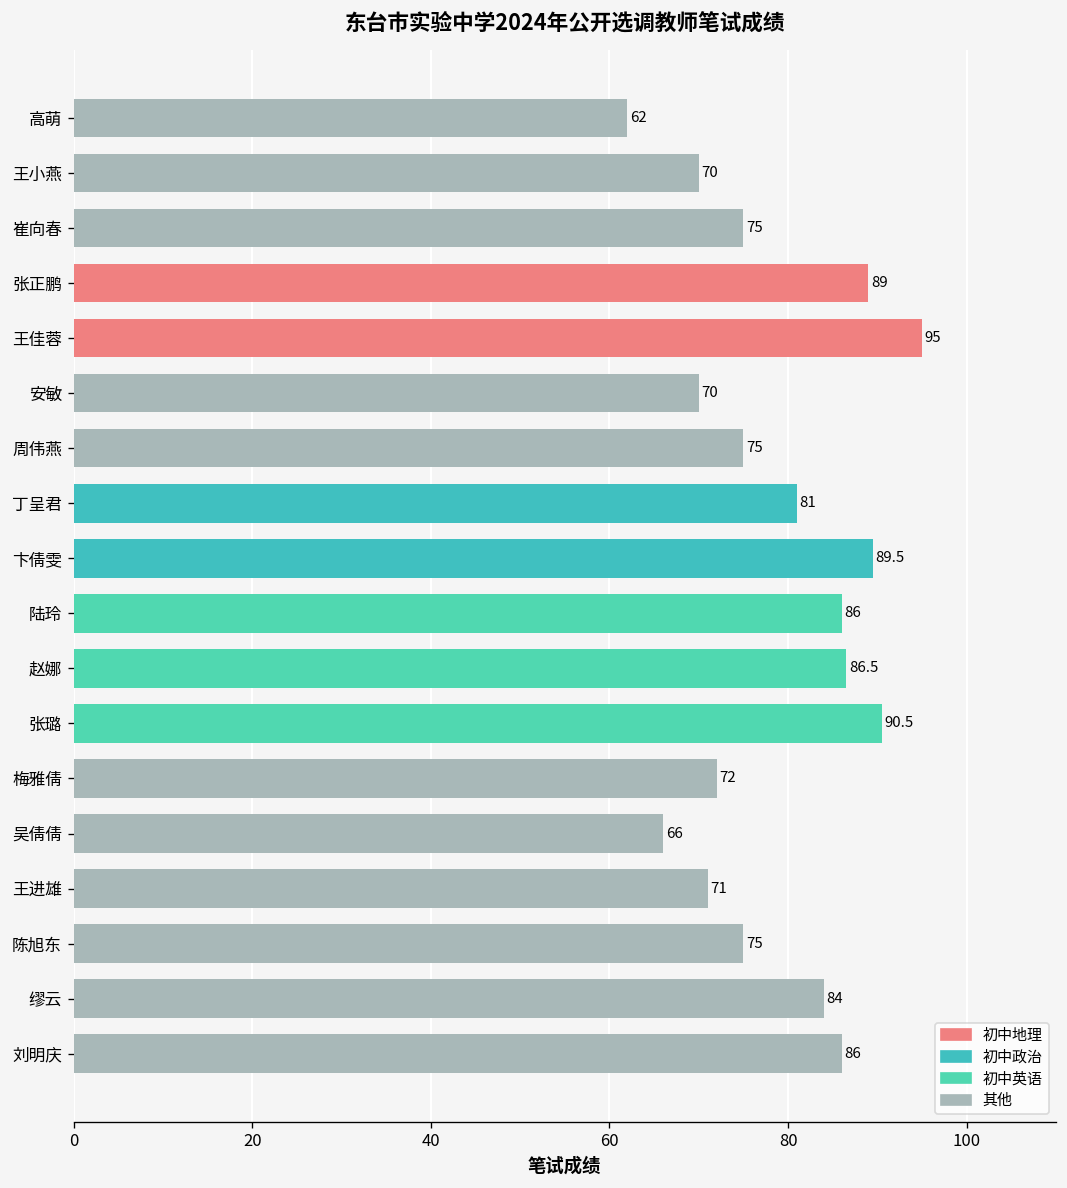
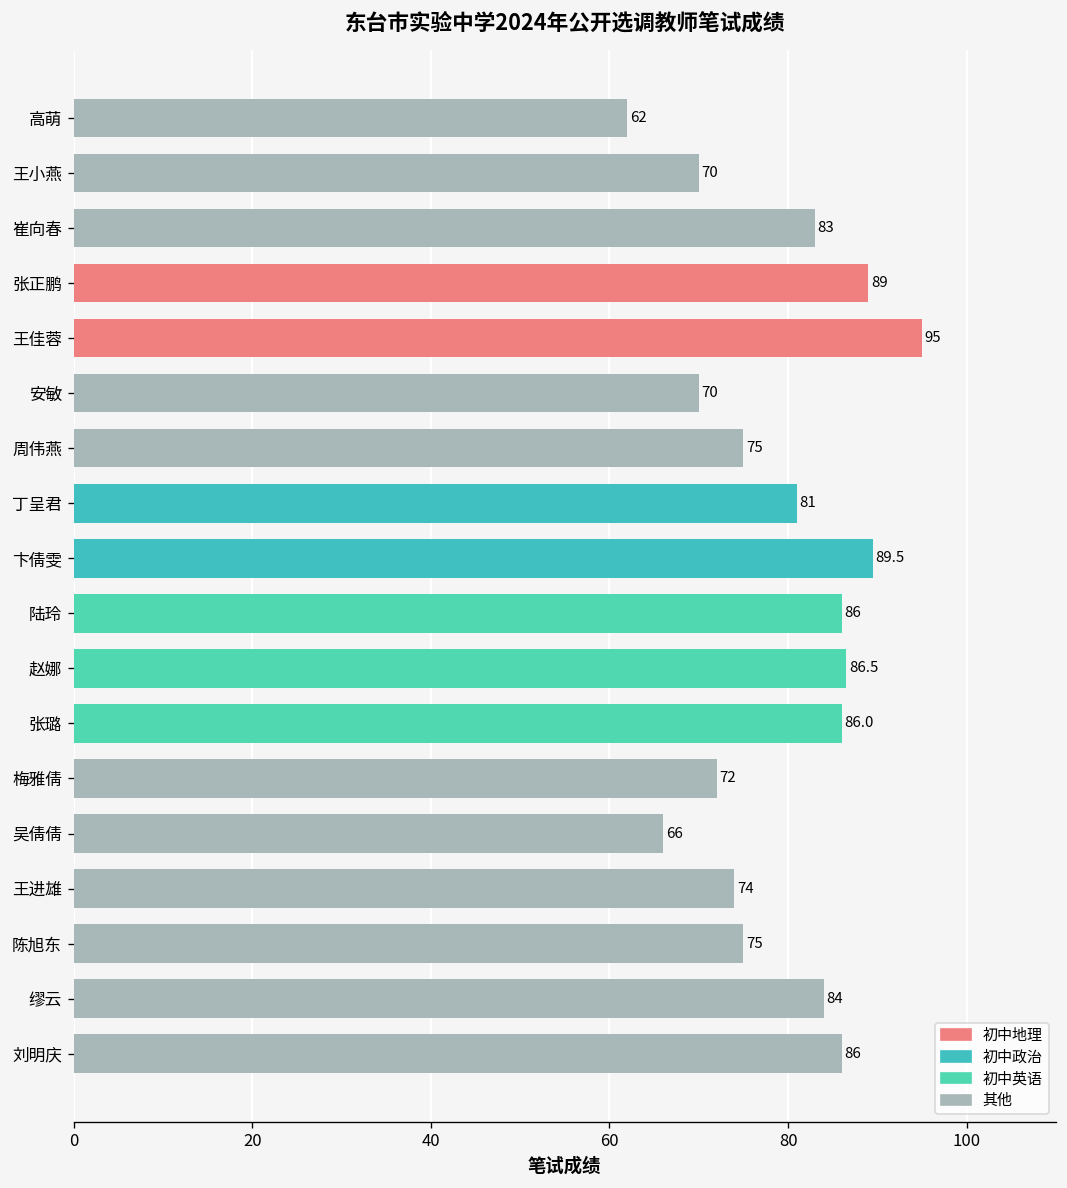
  {
    "高萌": 62,
    "王小燕": 70,
-   "崔向春": 75,
+   "崔向春": 83,
    "张正鹏": 89,
    "王佳蓉": 95,
    "安敏": 70,
    "周伟燕": 75,
    "丁呈君": 81,
    "卞倩雯": 89.5,
    "陆玲": 86,
    "赵娜": 86.5,
-   "张璐": 90.5,
+   "张璐": 86.0,
    "梅雅倩": 72,
    "吴倩倩": 66,
-   "王进雄": 71,
+   "王进雄": 74,
    "陈旭东": 75,
    "缪云": 84,
    "刘明庆": 86
  }
